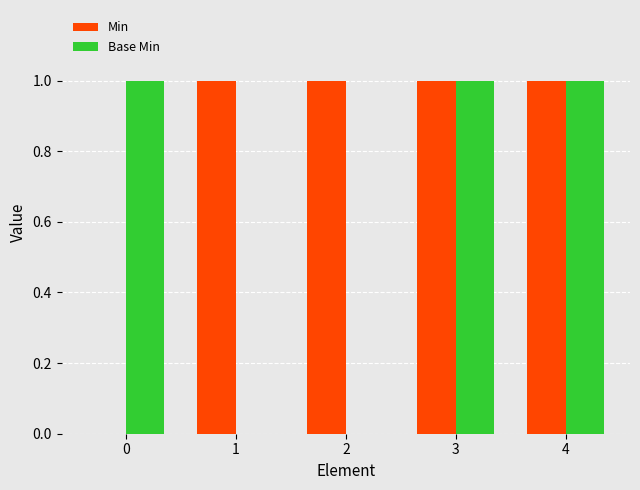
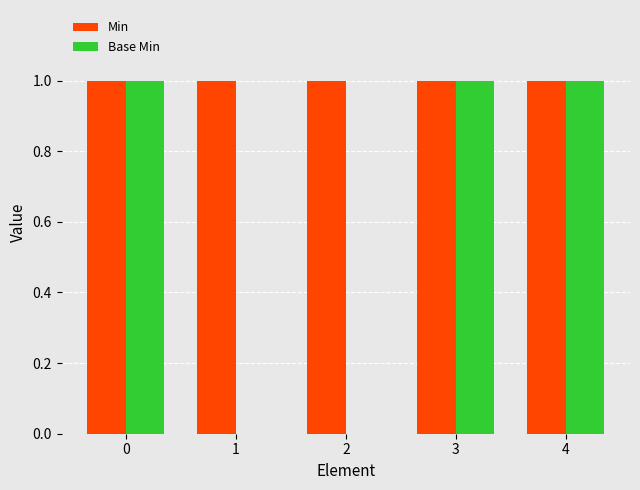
  {
    "Min": {
-     "0": 0,
+     "0": 1,
      "1": 1,
      "2": 1,
      "3": 1,
      "4": 1
    },
    "Base Min": {
      "0": 1,
      "1": 0,
      "2": 0,
      "3": 1,
      "4": 1
    }
  }
